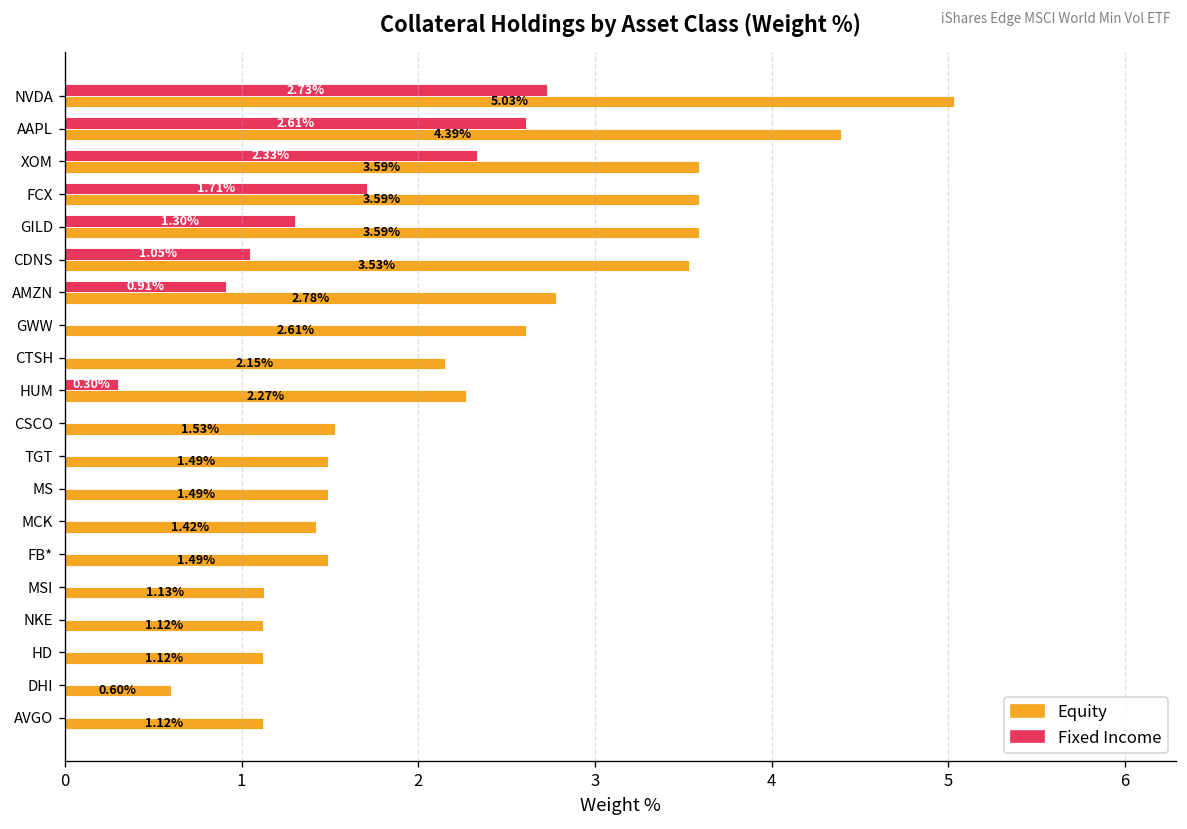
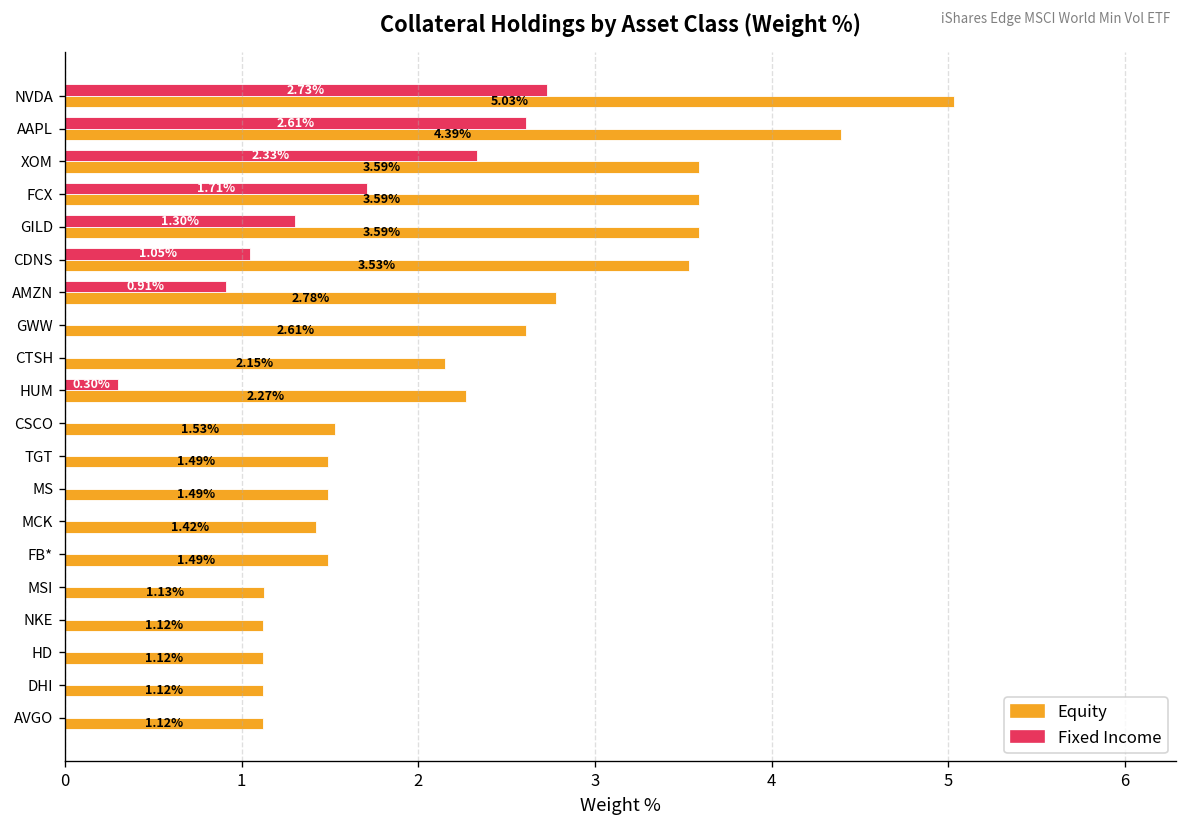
  {
    "Equity": {
      "NVDA": "5.03%",
      "AAPL": "4.39%",
      "XOM": "3.59%",
      "FCX": "3.59%",
      "GILD": "3.59%",
      "CDNS": "3.53%",
      "AMZN": "2.78%",
      "GWW": "2.61%",
      "CTSH": "2.15%",
      "HUM": "2.27%",
      "CSCO": "1.53%",
      "TGT": "1.49%",
      "MS": "1.49%",
      "MCK": "1.42%",
      "FB*": "1.49%",
      "MSI": "1.13%",
      "NKE": "1.12%",
      "HD": "1.12%",
-     "DHI": "0.60%",
+     "DHI": "1.12%",
      "AVGO": "1.12%"
    },
    "Fixed Income": {
      "NVDA": "2.73%",
      "AAPL": "2.61%",
      "XOM": "2.33%",
      "FCX": "1.71%",
      "GILD": "1.30%",
      "CDNS": "1.05%",
      "AMZN": "0.91%",
      "HUM": "0.30%"
    }
  }
